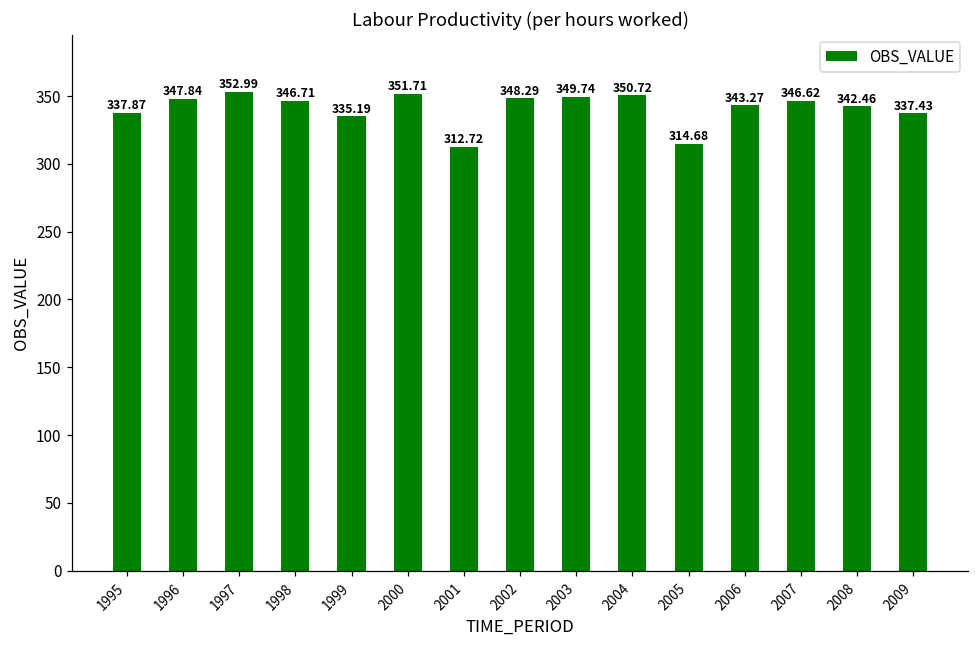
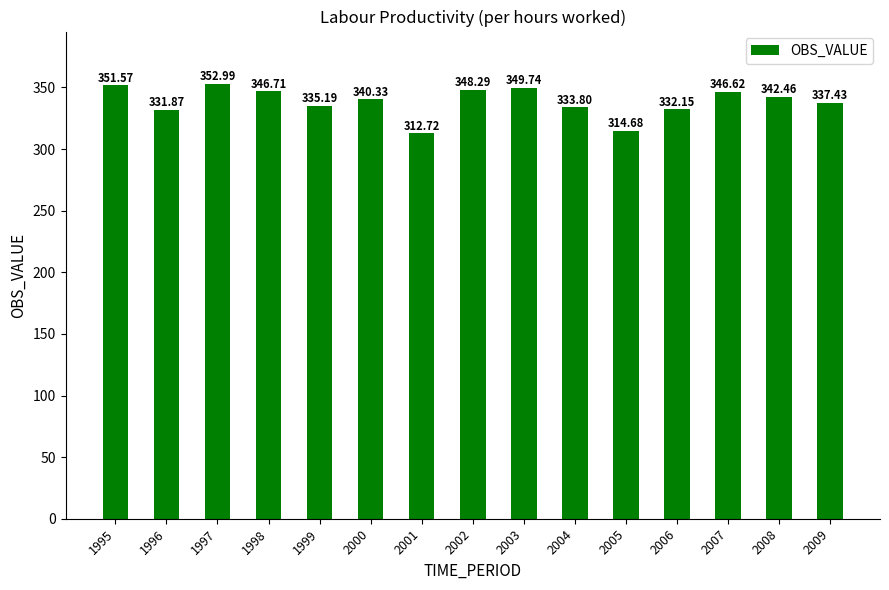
  {
-   "1995": 337.87,
-   "1996": 347.84,
+   "1995": 351.57,
+   "1996": 331.87,
    "1997": 352.99,
    "1998": 346.71,
    "1999": 335.19,
-   "2000": 351.71,
+   "2000": 340.33,
    "2001": 312.72,
    "2002": 348.29,
    "2003": 349.74,
-   "2004": 350.72,
+   "2004": 333.80,
    "2005": 314.68,
-   "2006": 343.27,
+   "2006": 332.15,
    "2007": 346.62,
    "2008": 342.46,
    "2009": 337.43
  }
